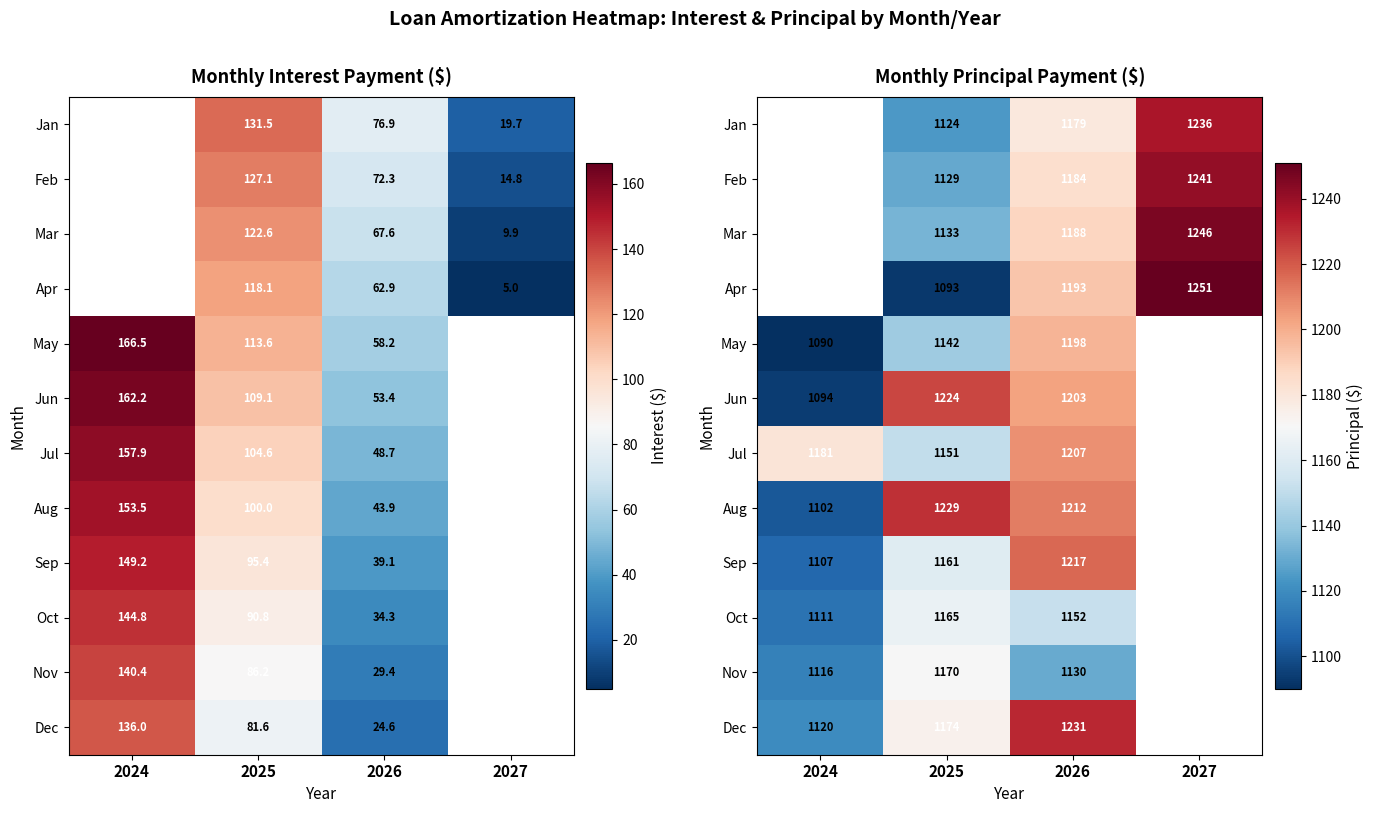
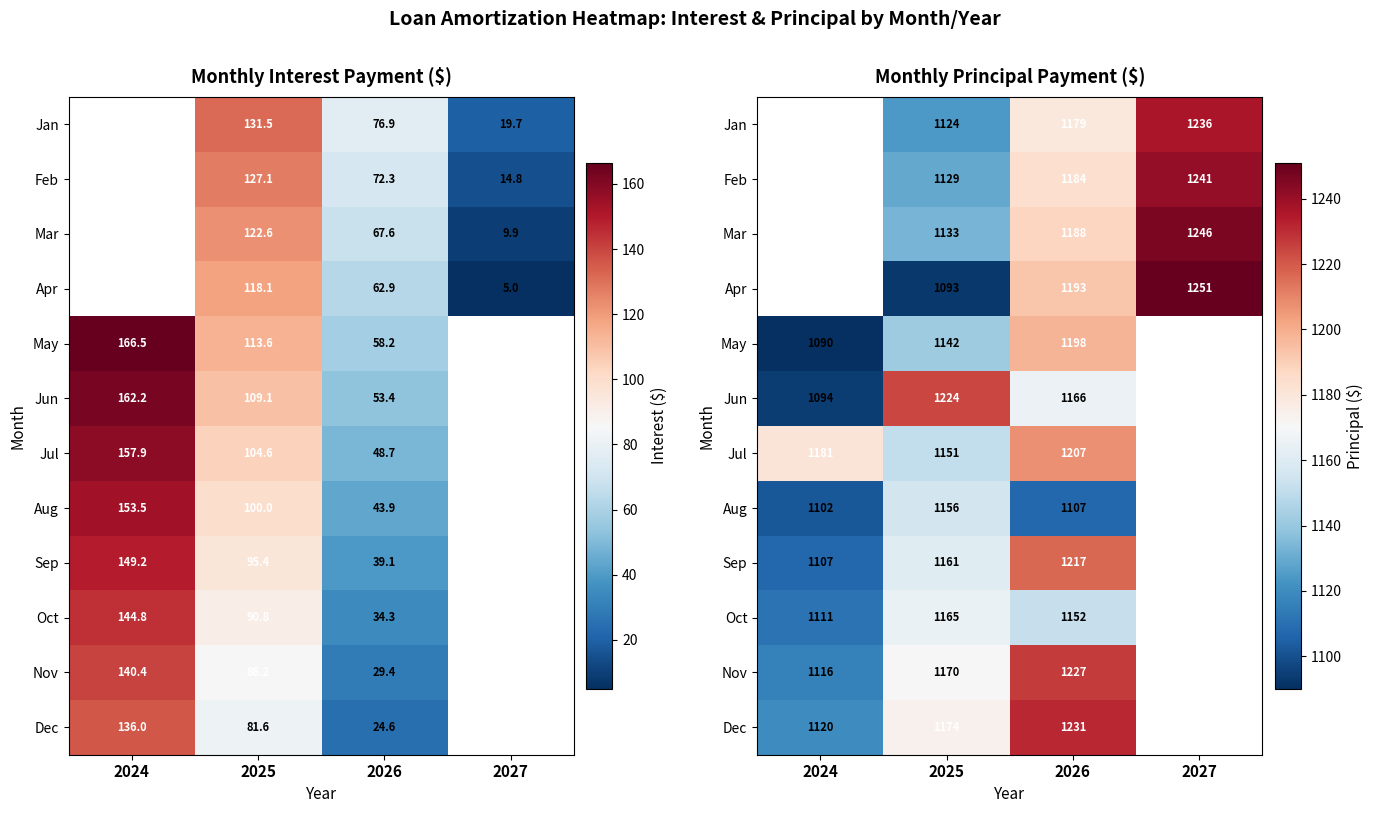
  {
    "Monthly Interest Payment ($)": {
      "Jan": {
        "2025": 131.5,
        "2026": 76.9,
        "2027": 19.7
      },
      "Feb": {
        "2025": 127.1,
        "2026": 72.3,
        "2027": 14.8
      },
      "Mar": {
        "2025": 122.6,
        "2026": 67.6,
        "2027": 9.9
      },
      "Apr": {
        "2025": 118.1,
        "2026": 62.9,
        "2027": 5.0
      },
      "May": {
        "2024": 166.5,
        "2025": 113.6,
        "2026": 58.2
      },
      "Jun": {
        "2024": 162.2,
        "2025": 109.1,
        "2026": 53.4
      },
      "Jul": {
        "2024": 157.9,
        "2025": 104.6,
        "2026": 48.7
      },
      "Aug": {
        "2024": 153.5,
        "2025": 100.0,
        "2026": 43.9
      },
      "Sep": {
        "2024": 149.2,
        "2026": 39.1
      },
      "Oct": {
        "2024": 144.8,
        "2026": 34.3
      },
      "Nov": {
        "2024": 140.4,
        "2026": 29.4
      },
      "Dec": {
        "2024": 136.0,
        "2025": 81.6,
        "2026": 24.6
      }
    },
    "Monthly Principal Payment ($)": {
      "Jan": {
        "2025": 1124,
        "2027": 1236
      },
      "Feb": {
        "2025": 1129,
        "2026": 1184,
        "2027": 1241
      },
      "Mar": {
        "2025": 1133,
        "2026": 1188,
        "2027": 1246
      },
      "Apr": {
        "2025": 1093,
        "2026": 1193,
        "2027": 1251
      },
      "May": {
        "2024": 1090,
        "2025": 1142,
        "2026": 1198
      },
      "Jun": {
        "2024": 1094,
        "2025": 1224,
-       "2026": 1203
+       "2026": 1166
      },
      "Jul": {
        "2025": 1151,
        "2026": 1207
      },
      "Aug": {
        "2024": 1102,
-       "2025": 1229,
-       "2026": 1212
+       "2025": 1156,
+       "2026": 1107
      },
      "Sep": {
        "2024": 1107,
        "2025": 1161,
        "2026": 1217
      },
      "Oct": {
        "2024": 1111,
        "2025": 1165,
        "2026": 1152
      },
      "Nov": {
        "2024": 1116,
        "2025": 1170,
-       "2026": 1130
+       "2026": 1227
      },
      "Dec": {
        "2024": 1120,
        "2026": 1231
      }
    }
  }
